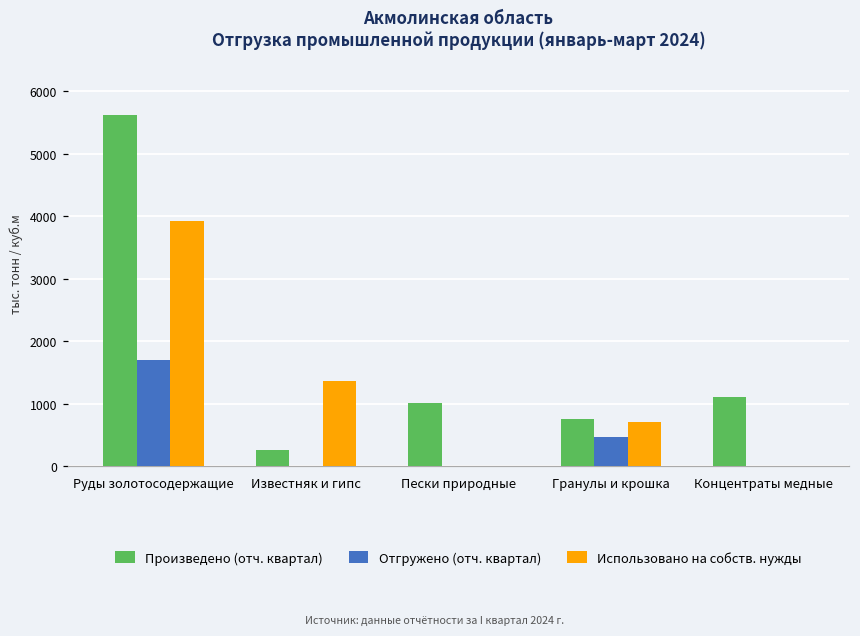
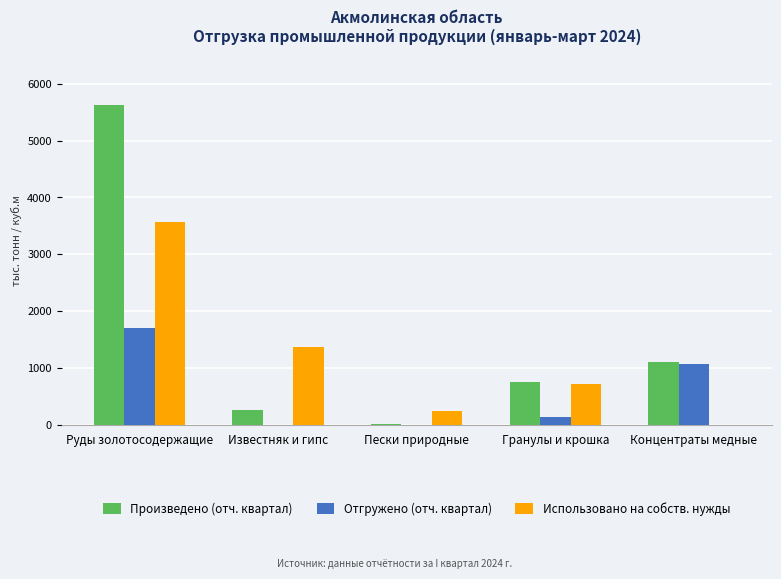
  {
    "Произведено (отч. квартал)": {
      "Руды золотосодержащие": 5600,
      "Известняк и гипс": 300,
-     "Пески природные": 1000,
+     "Пески природные": 0,
      "Гранулы и крошка": 800,
      "Концентраты медные": 1100
    },
    "Отгружено (отч. квартал)": {
      "Руды золотосодержащие": 1700,
      "Известняк и гипс": 0,
      "Пески природные": 0,
-     "Гранулы и крошка": 500,
-     "Концентраты медные": 0
+     "Гранулы и крошка": 100,
+     "Концентраты медные": 1100
    },
    "Использовано на собств. нужды": {
-     "Руды золотосодержащие": 3900,
+     "Руды золотосодержащие": 3600,
      "Известняк и гипс": 1400,
-     "Пески природные": 0,
+     "Пески природные": 200,
      "Гранулы и крошка": 700,
      "Концентраты медные": 0
    }
  }
